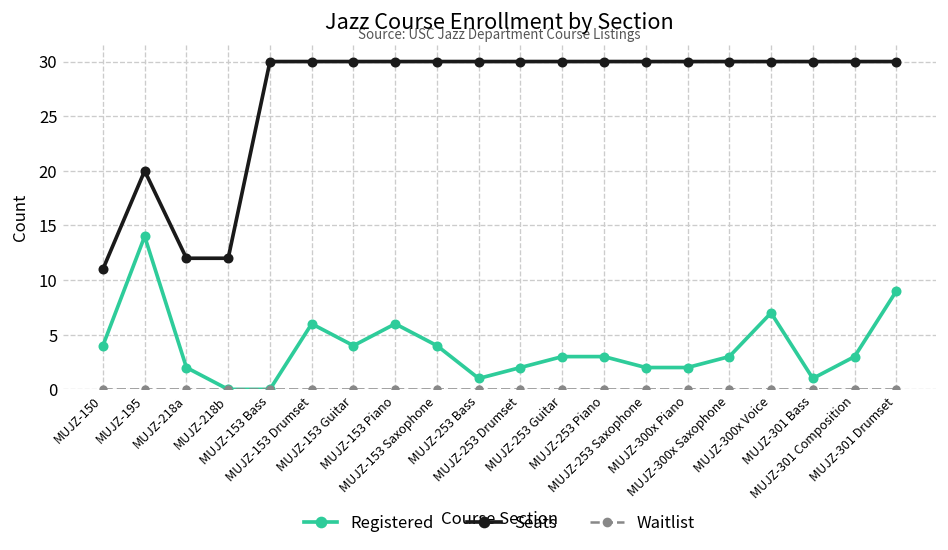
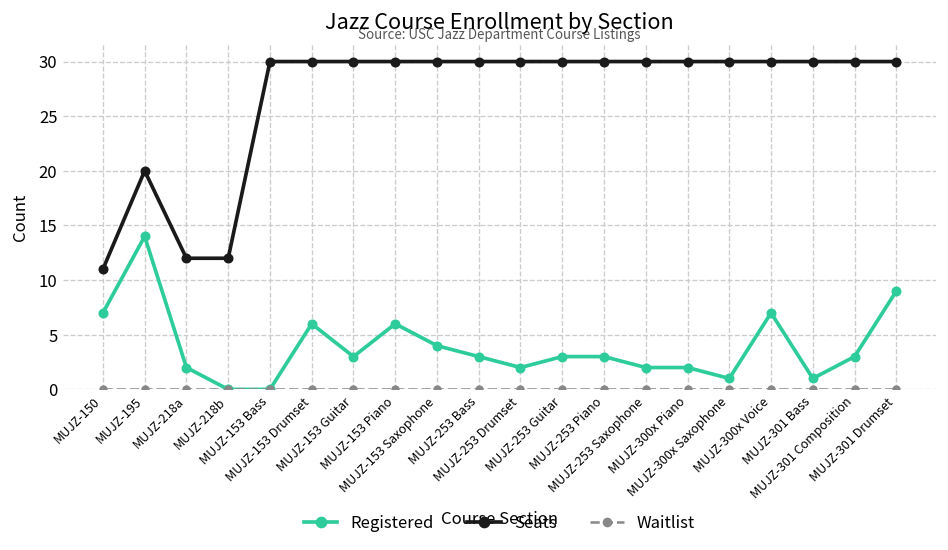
  {
    "Registered": {
-     "MUJZ-150": 4,
+     "MUJZ-150": 7,
      "MUJZ-195": 14,
      "MUJZ-218a": 2,
      "MUJZ-153 Drumset": 6,
-     "MUJZ-153 Guitar": 4,
+     "MUJZ-153 Guitar": 3,
      "MUJZ-153 Piano": 6,
      "MUJZ-153 Saxophone": 4,
-     "MUJZ-253 Bass": 1,
+     "MUJZ-253 Bass": 3,
      "MUJZ-253 Drumset": 2,
      "MUJZ-253 Guitar": 3,
      "MUJZ-253 Piano": 3,
      "MUJZ-253 Saxophone": 2,
      "MUJZ-300x Piano": 2,
-     "MUJZ-300x Saxophone": 3,
+     "MUJZ-300x Saxophone": 1,
      "MUJZ-300x Voice": 7,
      "MUJZ-301 Bass": 1,
      "MUJZ-301 Composition": 3,
      "MUJZ-301 Drumset": 9
    },
    "Seats": {
      "MUJZ-150": 11,
      "MUJZ-195": 20,
      "MUJZ-218a": 12,
      "MUJZ-218b": 12,
      "MUJZ-153 Bass": 30,
      "MUJZ-153 Drumset": 30,
      "MUJZ-153 Guitar": 30,
      "MUJZ-153 Piano": 30,
      "MUJZ-153 Saxophone": 30,
      "MUJZ-253 Bass": 30,
      "MUJZ-253 Drumset": 30,
      "MUJZ-253 Guitar": 30,
      "MUJZ-253 Piano": 30,
      "MUJZ-253 Saxophone": 30,
      "MUJZ-300x Piano": 30,
      "MUJZ-300x Saxophone": 30,
      "MUJZ-300x Voice": 30,
      "MUJZ-301 Bass": 30,
      "MUJZ-301 Composition": 30,
      "MUJZ-301 Drumset": 30
    },
    "Waitlist": {
      "MUJZ-150": 0,
      "MUJZ-195": 0,
      "MUJZ-218a": 0,
      "MUJZ-153 Drumset": 0,
      "MUJZ-153 Guitar": 0,
      "MUJZ-153 Piano": 0,
      "MUJZ-153 Saxophone": 0,
      "MUJZ-253 Bass": 0,
      "MUJZ-253 Drumset": 0,
      "MUJZ-253 Guitar": 0,
      "MUJZ-253 Piano": 0,
      "MUJZ-253 Saxophone": 0,
      "MUJZ-300x Piano": 0,
      "MUJZ-300x Saxophone": 0,
      "MUJZ-300x Voice": 0,
      "MUJZ-301 Bass": 0,
      "MUJZ-301 Composition": 0,
      "MUJZ-301 Drumset": 0
    }
  }
